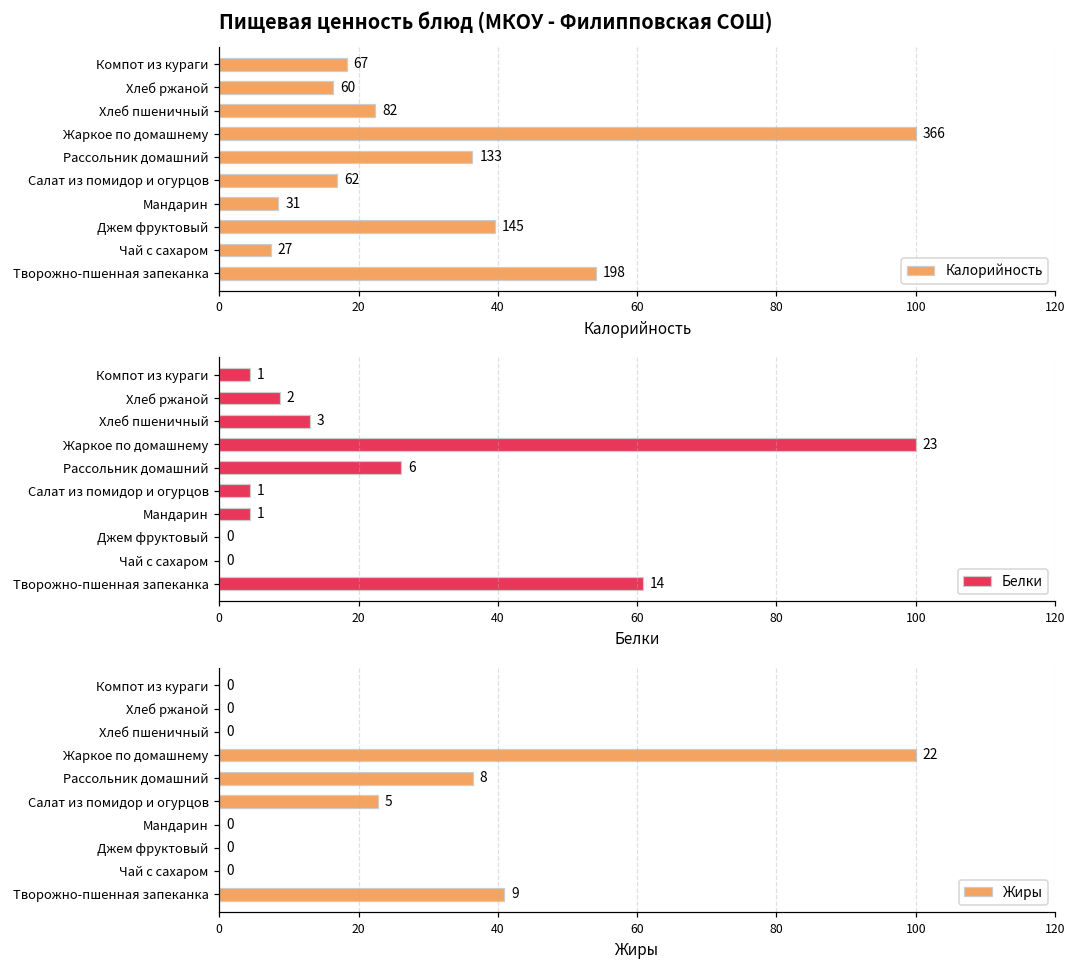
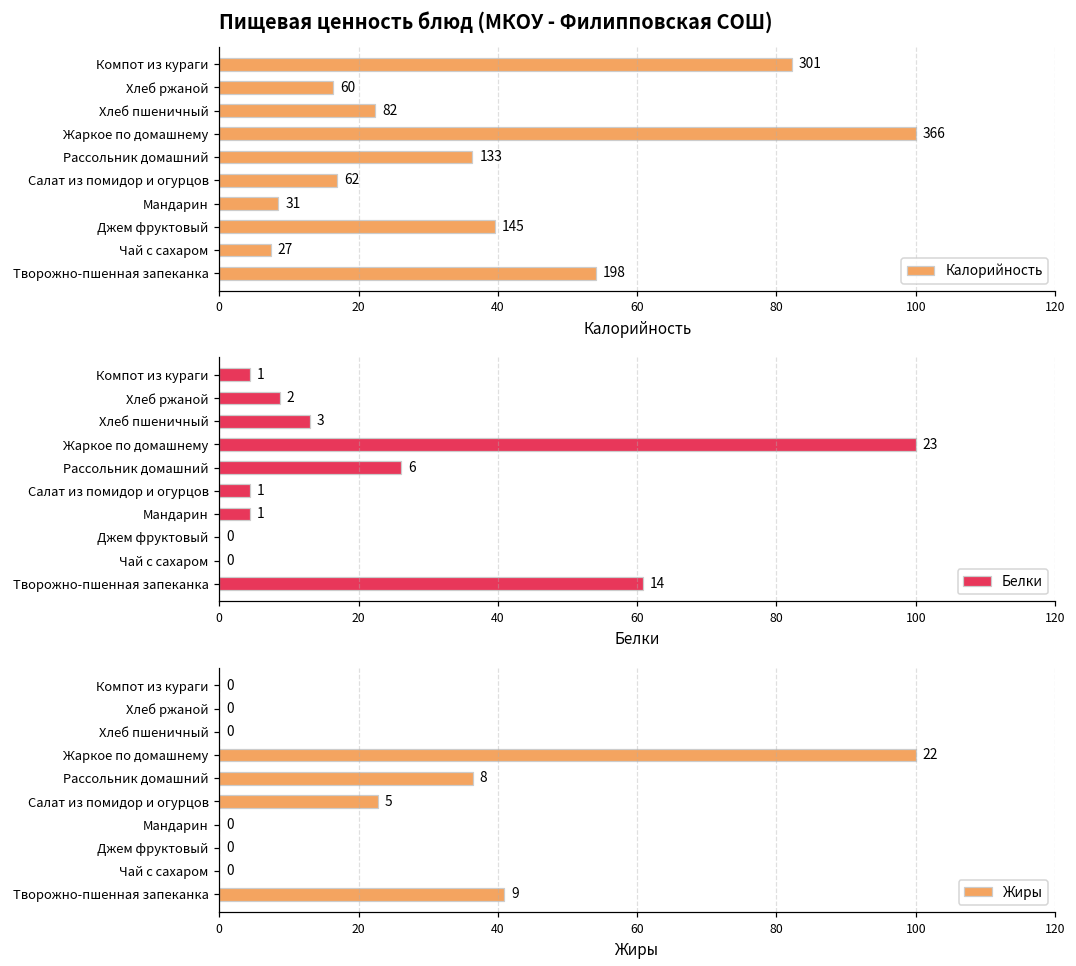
  {
    "Пищевая ценность блюд (МКОУ - Филипповская СОШ)": {
-     "Компот из кураги": 67
+     "Компот из кураги": 301
    }
  }
